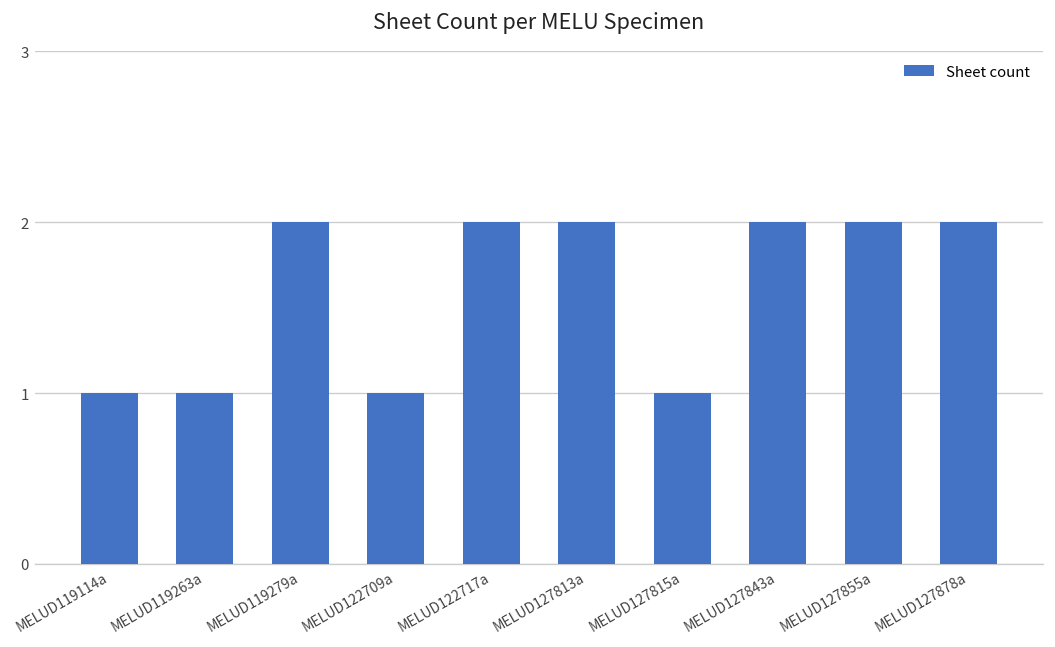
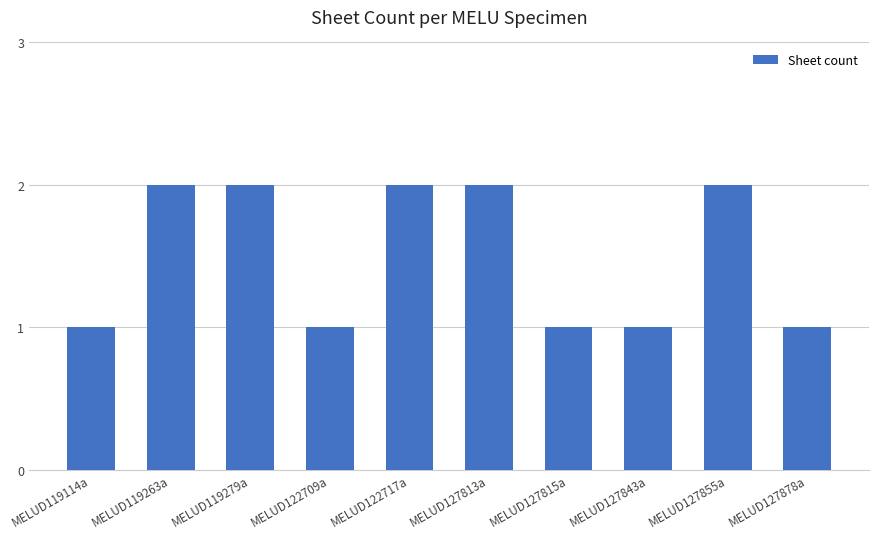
  {
    "MELUD119114a": 1,
-   "MELUD119263a": 1,
+   "MELUD119263a": 2,
    "MELUD119279a": 2,
    "MELUD122709a": 1,
    "MELUD122717a": 2,
    "MELUD127813a": 2,
    "MELUD127815a": 1,
-   "MELUD127843a": 2,
+   "MELUD127843a": 1,
    "MELUD127855a": 2,
-   "MELUD127878a": 2
+   "MELUD127878a": 1
  }
